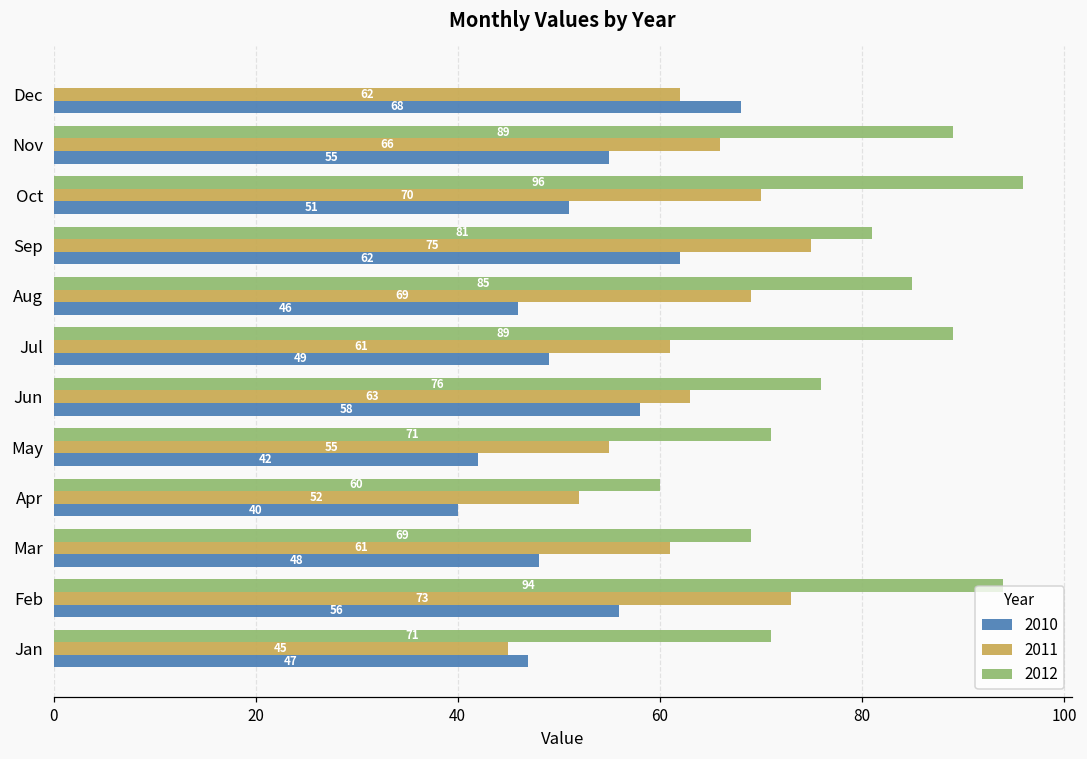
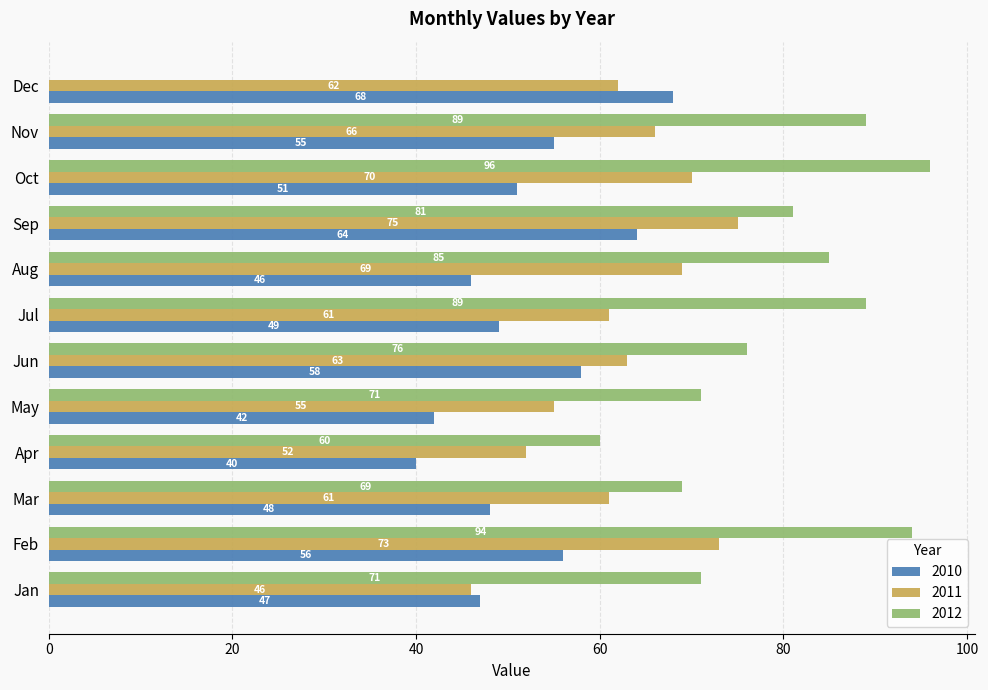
  {
    "2010": {
      "Dec": 68,
      "Nov": 55,
      "Oct": 51,
-     "Sep": 62,
+     "Sep": 64,
      "Aug": 46,
      "Jul": 49,
      "Jun": 58,
      "May": 42,
      "Apr": 40,
      "Mar": 48,
      "Feb": 56,
      "Jan": 47
    },
    "2011": {
      "Dec": 62,
      "Nov": 66,
      "Oct": 70,
      "Sep": 75,
      "Aug": 69,
      "Jul": 61,
      "Jun": 63,
      "May": 55,
      "Apr": 52,
      "Mar": 61,
      "Feb": 73,
-     "Jan": 45
+     "Jan": 46
    },
    "2012": {
      "Nov": 89,
      "Oct": 96,
      "Sep": 81,
      "Aug": 85,
      "Jul": 89,
      "Jun": 76,
      "May": 71,
      "Apr": 60,
      "Mar": 69,
      "Feb": 94,
      "Jan": 71
    }
  }
